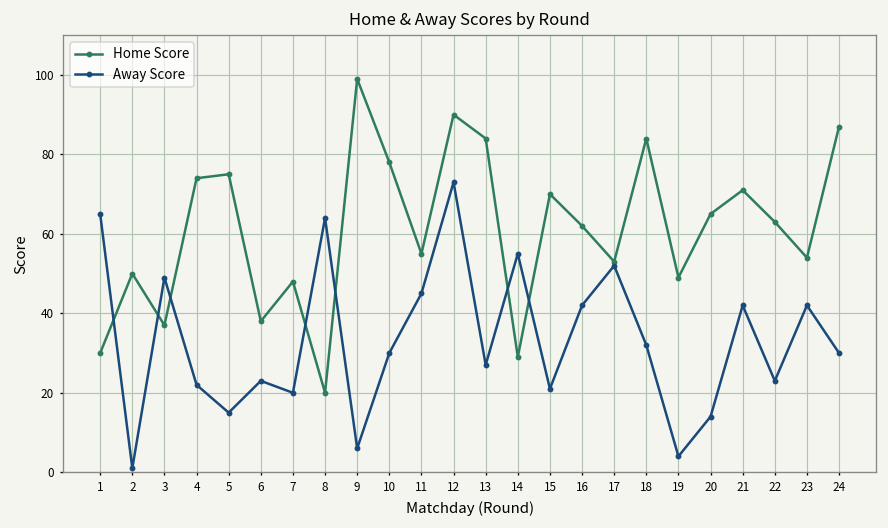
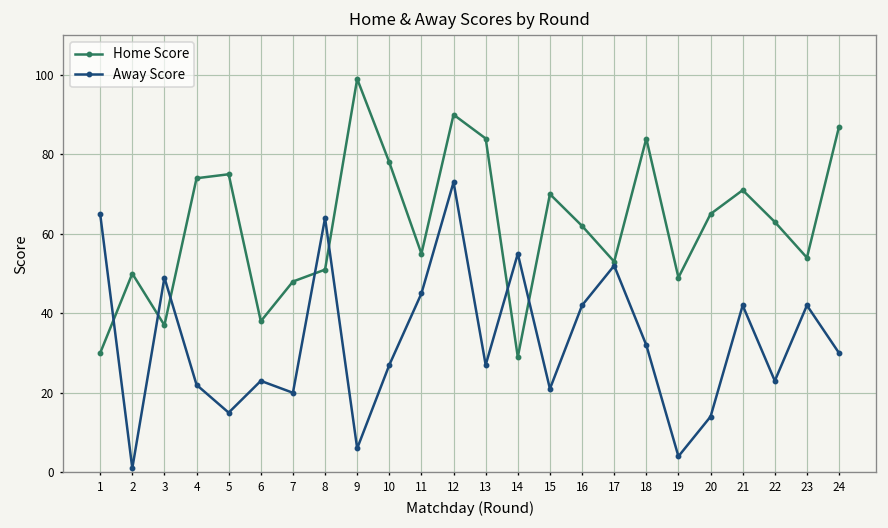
  {
    "Home Score": {
      "1": 30,
      "2": 50,
      "3": 37,
      "4": 74,
      "5": 75,
      "6": 38,
      "7": 48,
-     "8": 20,
+     "8": 51,
      "9": 99,
      "10": 78,
      "11": 55,
      "12": 90,
      "13": 84,
      "14": 29,
      "15": 70,
      "16": 62,
      "17": 53,
      "18": 84,
      "19": 49,
      "20": 65,
      "21": 71,
      "22": 63,
      "23": 54,
      "24": 87
    },
    "Away Score": {
      "1": 65,
      "2": 1,
      "3": 49,
      "4": 22,
      "5": 15,
      "6": 23,
      "7": 20,
      "8": 64,
      "9": 6,
-     "10": 30,
+     "10": 27,
      "11": 45,
      "12": 73,
      "13": 27,
      "14": 55,
      "15": 21,
      "16": 42,
      "17": 52,
      "18": 32,
      "19": 4,
      "20": 14,
      "21": 42,
      "22": 23,
      "23": 42,
      "24": 30
    }
  }
